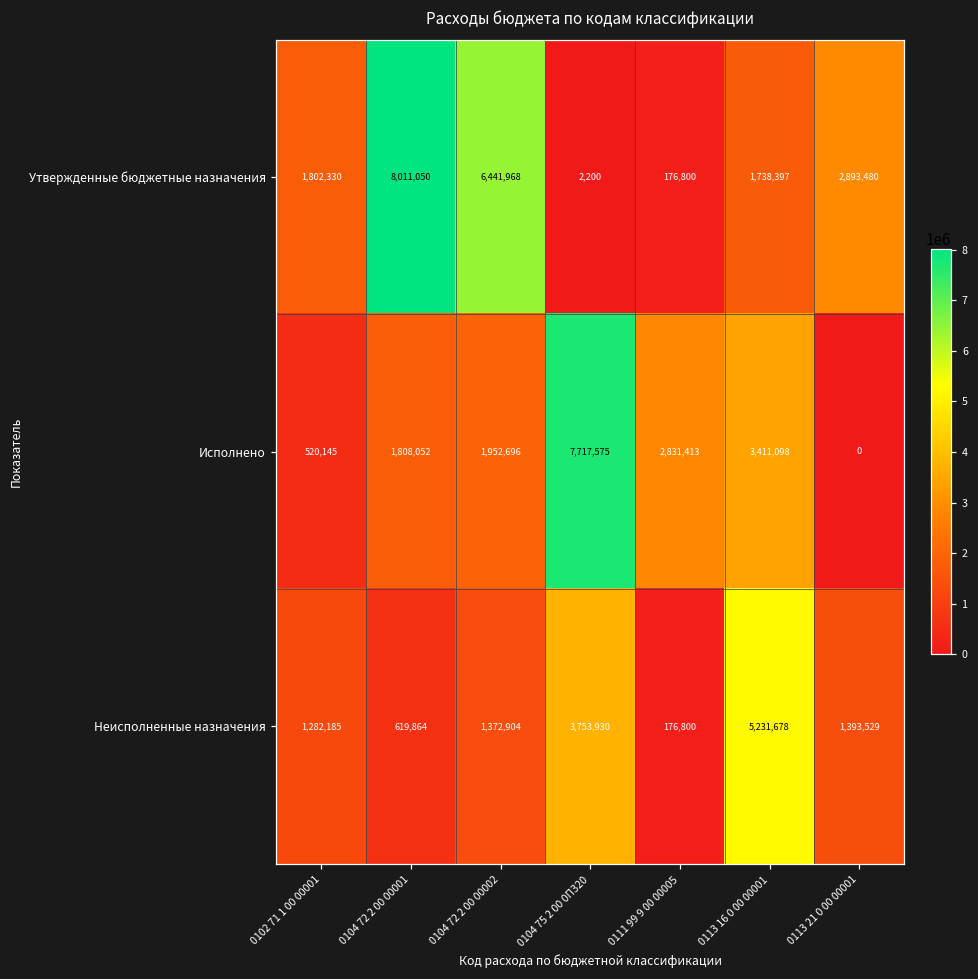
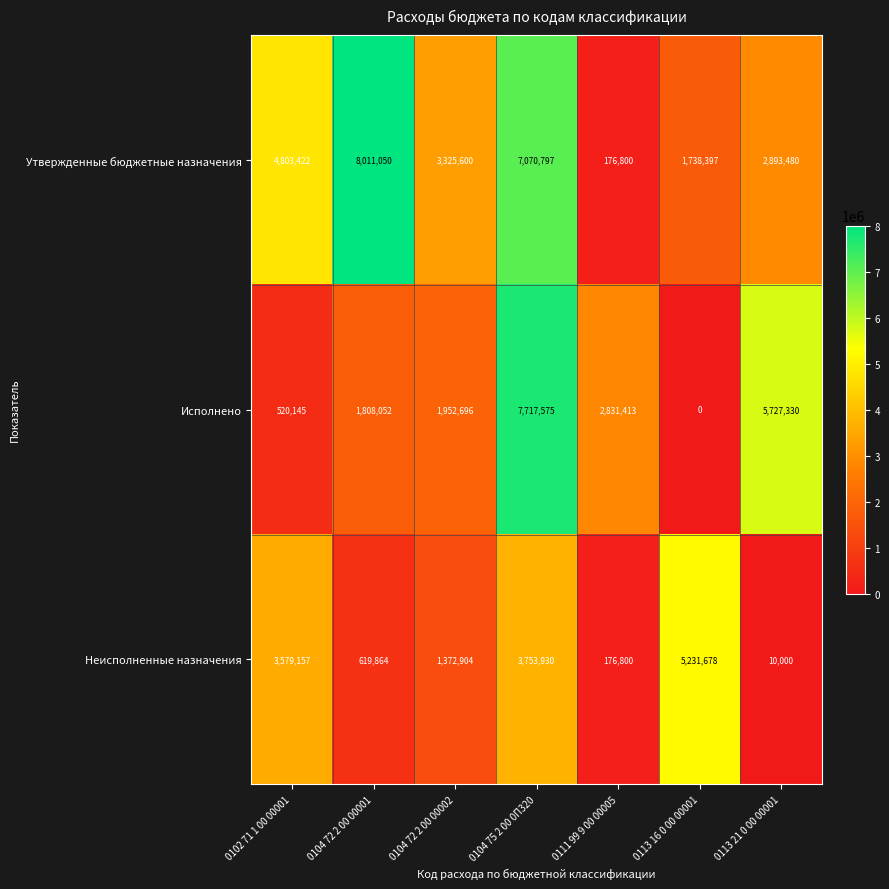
  {
    "Утвержденные бюджетные назначения": {
-     "0102 71 1 00 00001": "1,802,330",
+     "0102 71 1 00 00001": "4,803,422",
      "0104 72 2 00 00001": "8,011,050",
-     "0104 72 2 00 00002": "6,441,968",
-     "0104 75 2 00 0П320": "2,200",
+     "0104 72 2 00 00002": "3,325,600",
+     "0104 75 2 00 0П320": "7,070,797",
      "0111 99 9 00 00005": "176,800",
      "0113 16 0 00 00001": "1,738,397",
      "0113 21 0 00 00001": "2,893,480"
    },
    "Исполнено": {
      "0102 71 1 00 00001": "520,145",
      "0104 72 2 00 00001": "1,808,052",
      "0104 72 2 00 00002": "1,952,696",
      "0104 75 2 00 0П320": "7,717,575",
      "0111 99 9 00 00005": "2,831,413",
-     "0113 16 0 00 00001": "3,411,098",
-     "0113 21 0 00 00001": "0"
+     "0113 16 0 00 00001": "0",
+     "0113 21 0 00 00001": "5,727,330"
    },
    "Неисполненные назначения": {
-     "0102 71 1 00 00001": "1,282,185",
+     "0102 71 1 00 00001": "3,579,157",
      "0104 72 2 00 00001": "619,864",
      "0104 72 2 00 00002": "1,372,904",
      "0104 75 2 00 0П320": "3,753,930",
      "0111 99 9 00 00005": "176,800",
      "0113 16 0 00 00001": "5,231,678",
-     "0113 21 0 00 00001": "1,393,529"
+     "0113 21 0 00 00001": "10,000"
    }
  }
